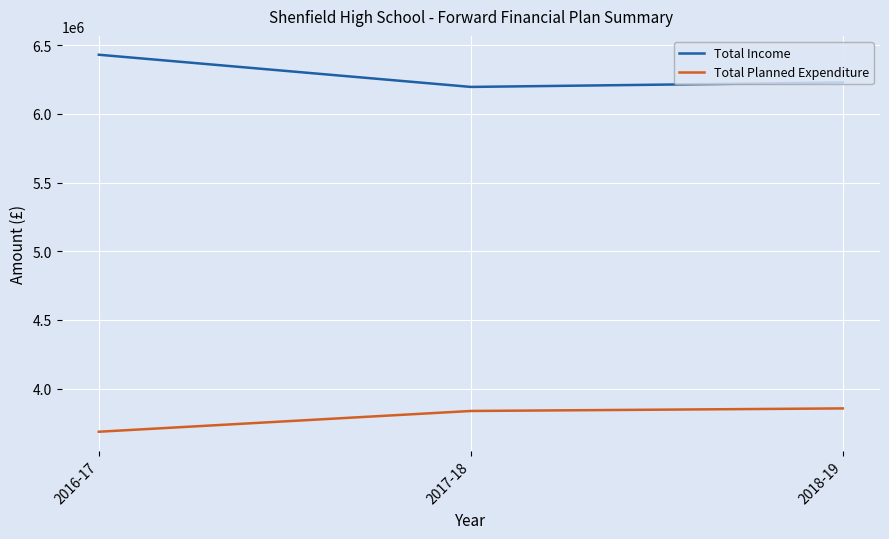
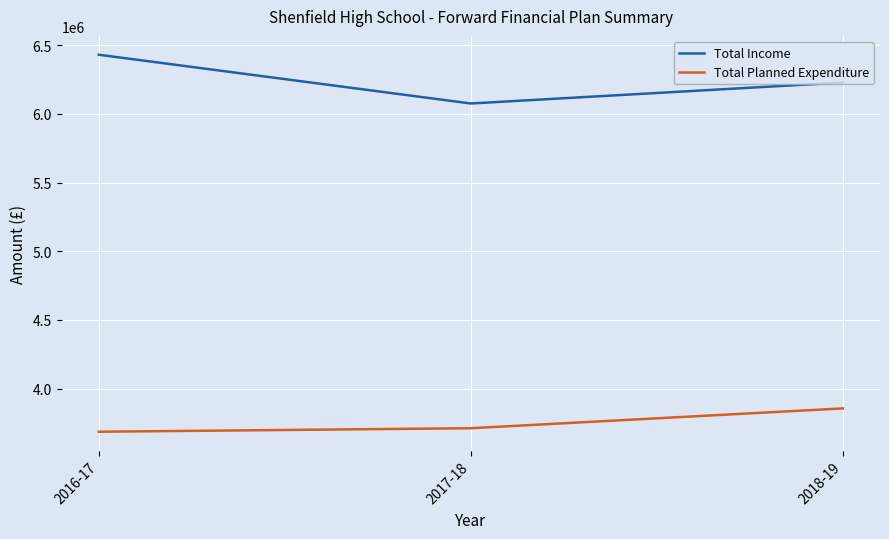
  {
    "Total Income": {
      "2016-17": 6430000,
-     "2017-18": 6200000
+     "2017-18": 6080000
    },
    "Total Planned Expenditure": {
      "2016-17": 3690000,
-     "2017-18": 3840000,
+     "2017-18": 3710000,
      "2018-19": 3860000
    }
  }
